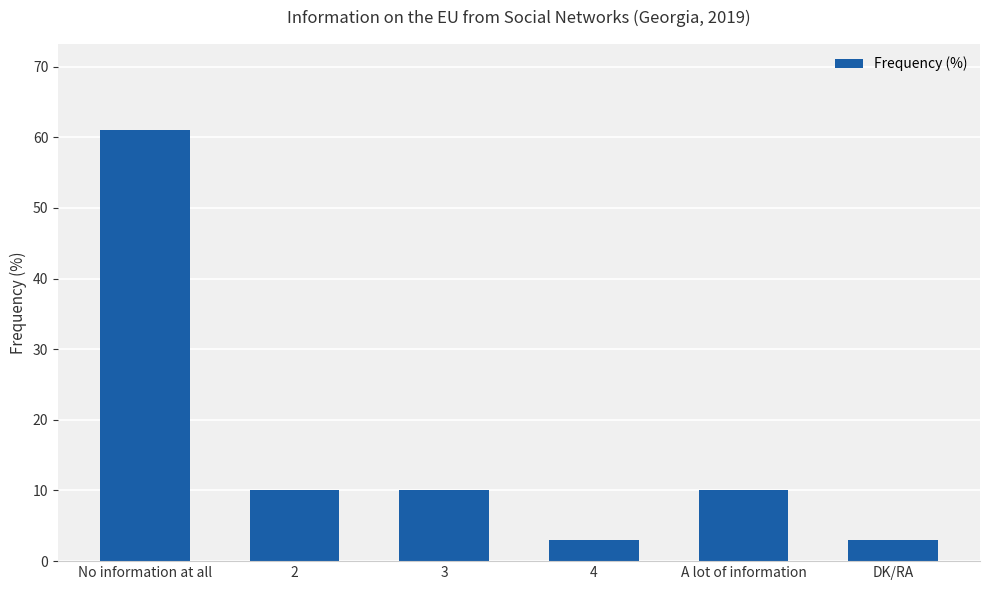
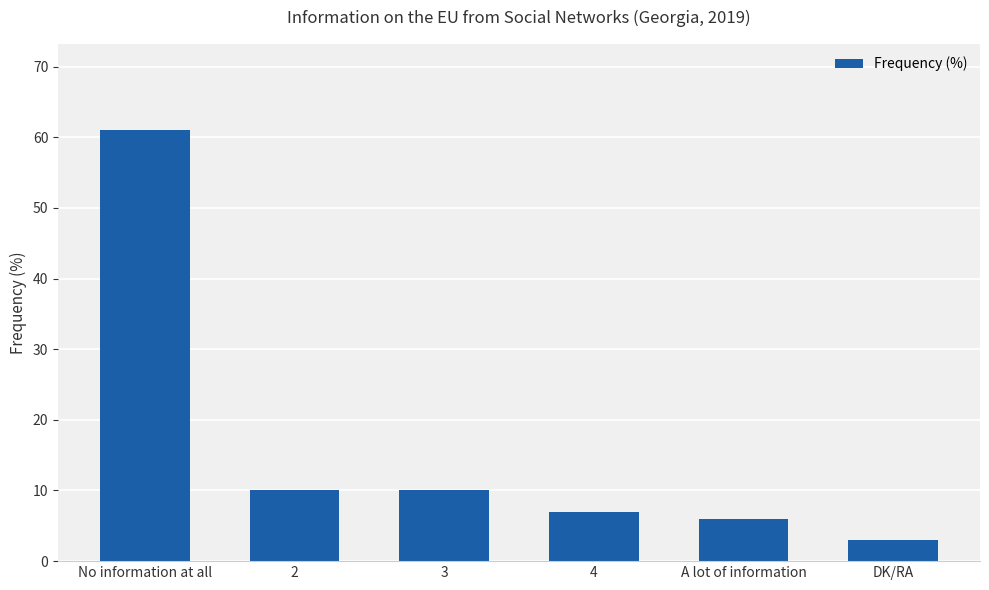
  {
    "No information at all": 61,
    "2": 10,
    "3": 10,
-   "4": 3,
-   "A lot of information": 10,
+   "4": 7,
+   "A lot of information": 6,
    "DK/RA": 3
  }
